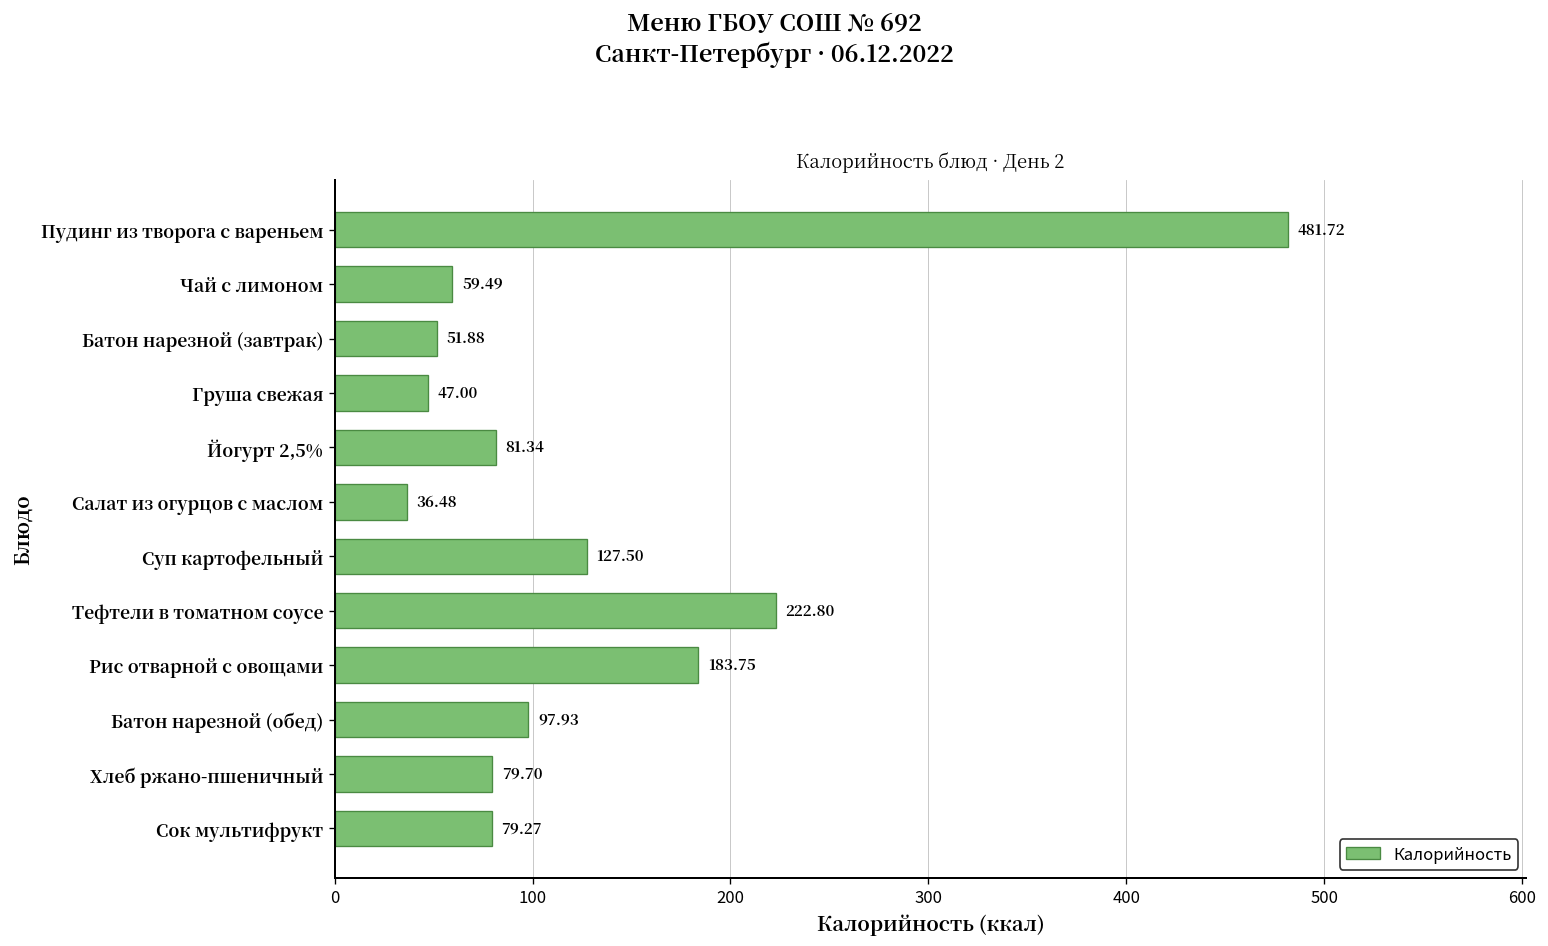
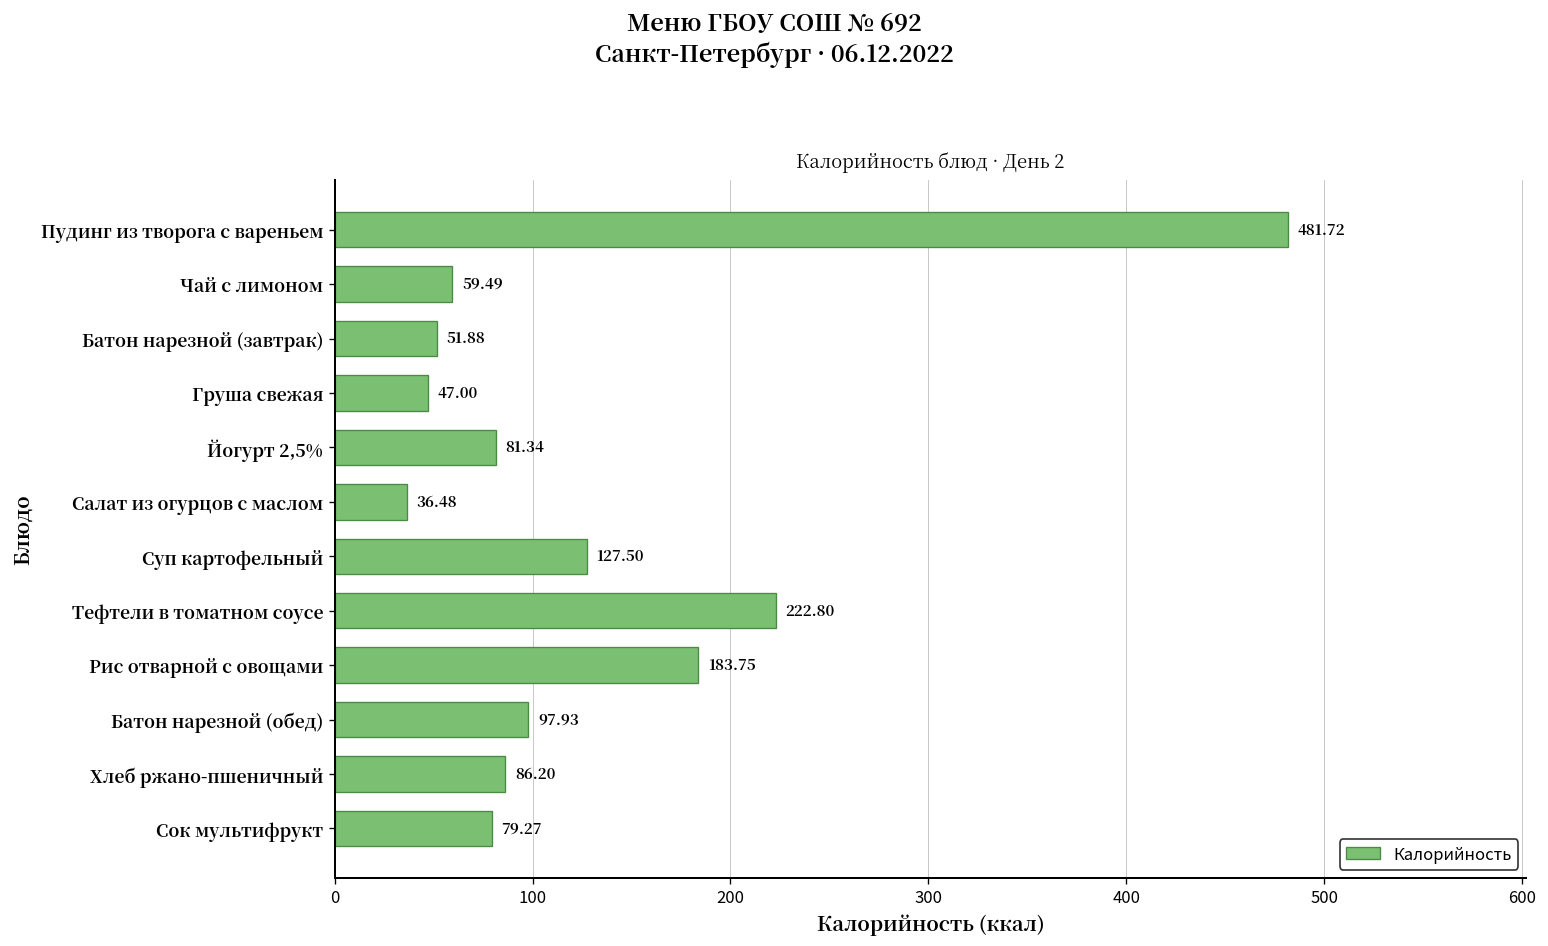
  {
    "Пудинг из творога с вареньем": 481.72,
    "Чай с лимоном": 59.49,
    "Батон нарезной (завтрак)": 51.88,
    "Груша свежая": 47.00,
    "Йогурт 2,5%": 81.34,
    "Салат из огурцов с маслом": 36.48,
    "Суп картофельный": 127.50,
    "Тефтели в томатном соусе": 222.80,
    "Рис отварной с овощами": 183.75,
    "Батон нарезной (обед)": 97.93,
-   "Хлеб ржано-пшеничный": 79.70,
+   "Хлеб ржано-пшеничный": 86.20,
    "Сок мультифрукт": 79.27
  }
